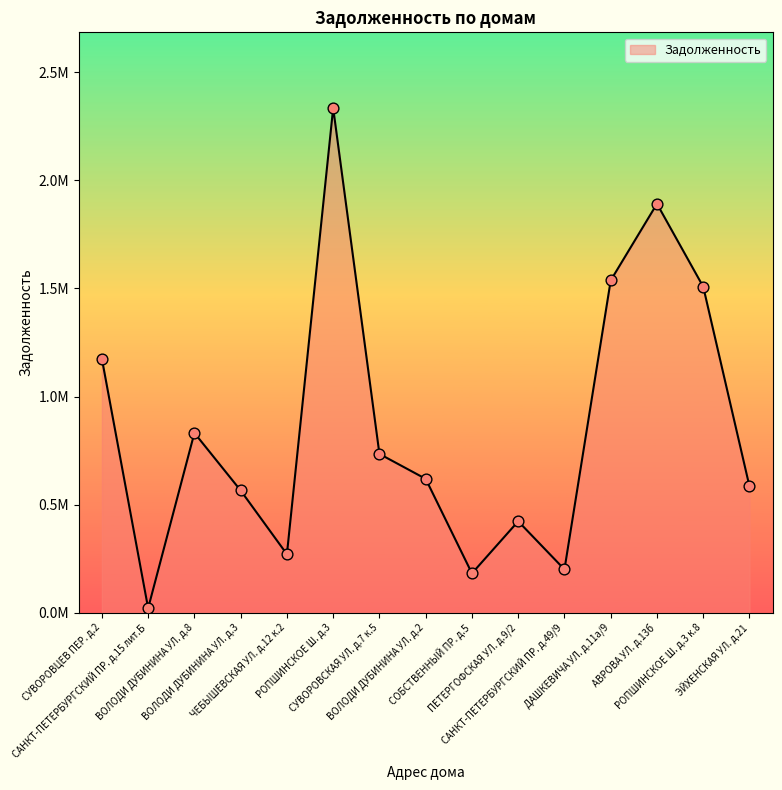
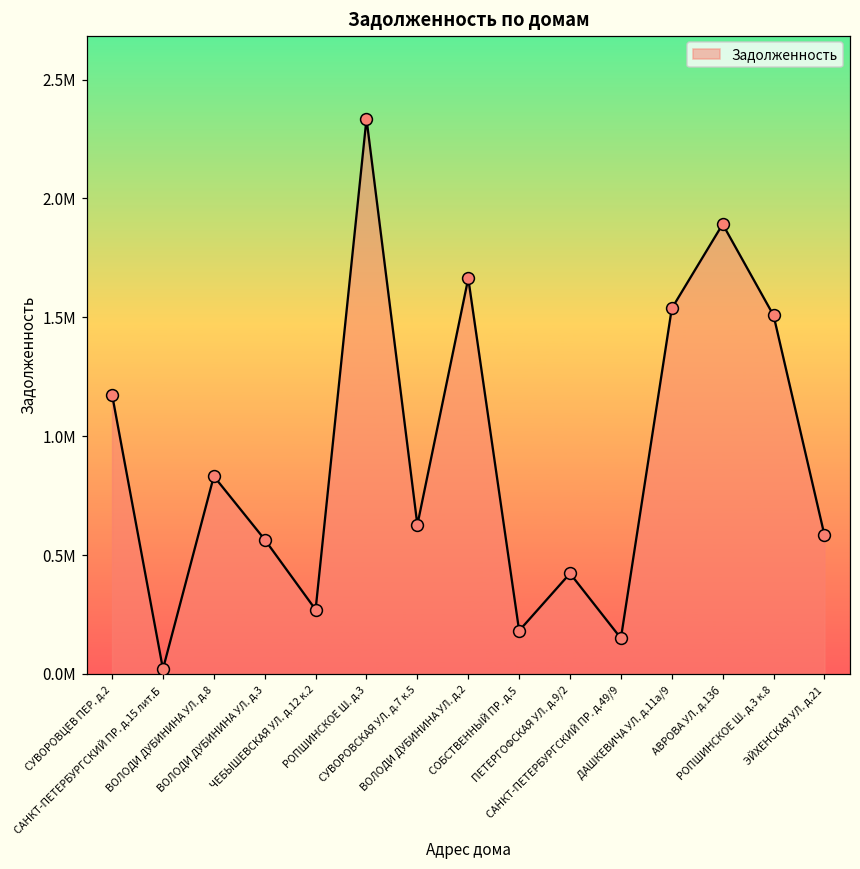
  {
    "СУВОРОВЦЕВ ПЕР. д.2": 1170000,
    "САНКТ-ПЕТЕРБУРГСКИЙ ПР. д.15 лит.Б": 20000,
    "ВОЛОДИ ДУБИНИНА УЛ. д.8": 830000,
    "ВОЛОДИ ДУБИНИНА УЛ. д.3": 570000,
    "ЧЕБЫШЕВСКАЯ УЛ. д.12 к.2": 270000,
    "РОПШИНСКОЕ Ш. д.3": 2340000,
-   "СУВОРОВСКАЯ УЛ. д.7 к.5": 730000,
-   "ВОЛОДИ ДУБИНИНА УЛ. д.2": 620000,
+   "СУВОРОВСКАЯ УЛ. д.7 к.5": 630000,
+   "ВОЛОДИ ДУБИНИНА УЛ. д.2": 1660000,
    "СОБСТВЕННЫЙ ПР. д.5": 180000,
    "ПЕТЕРГОФСКАЯ УЛ. д.9/2": 420000,
-   "САНКТ-ПЕТЕРБУРГСКИЙ ПР. д.49/9": 200000,
+   "САНКТ-ПЕТЕРБУРГСКИЙ ПР. д.49/9": 150000,
    "ДАШКЕВИЧА УЛ. д.11а/9": 1540000,
    "АВРОВА УЛ. д.13б": 1890000,
    "РОПШИНСКОЕ Ш. д.3 к.8": 1510000,
    "ЭЙХЕНСКАЯ УЛ. д.21": 580000
  }
